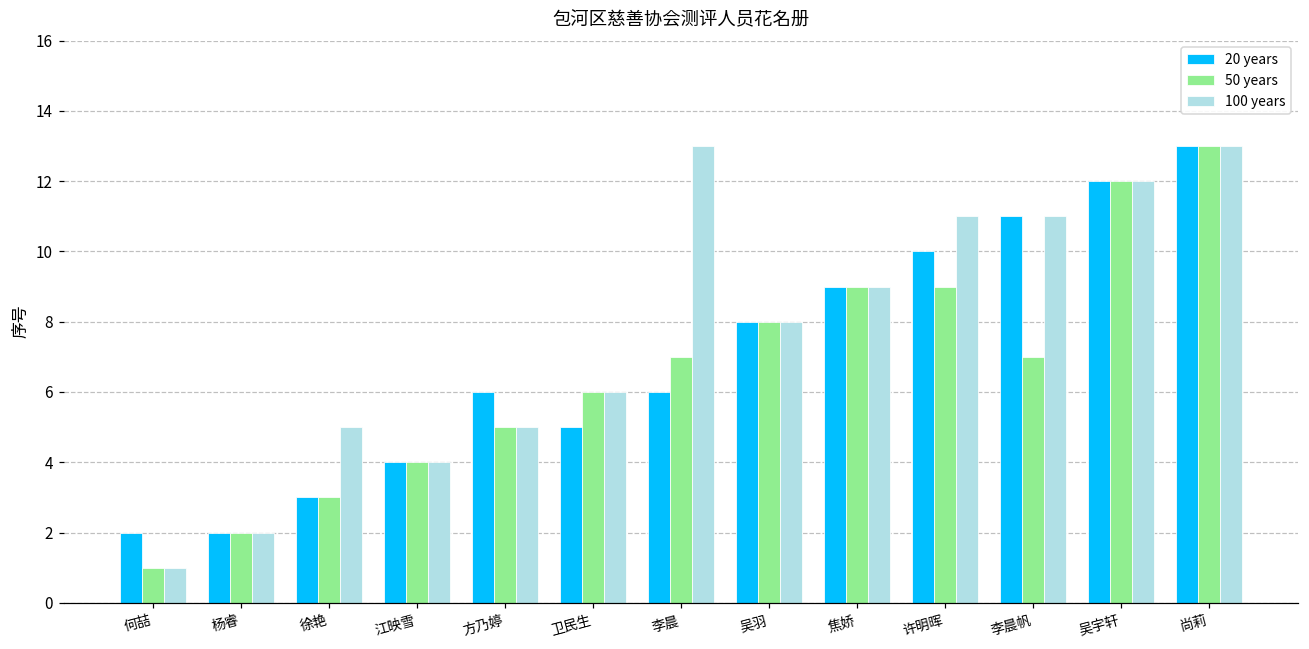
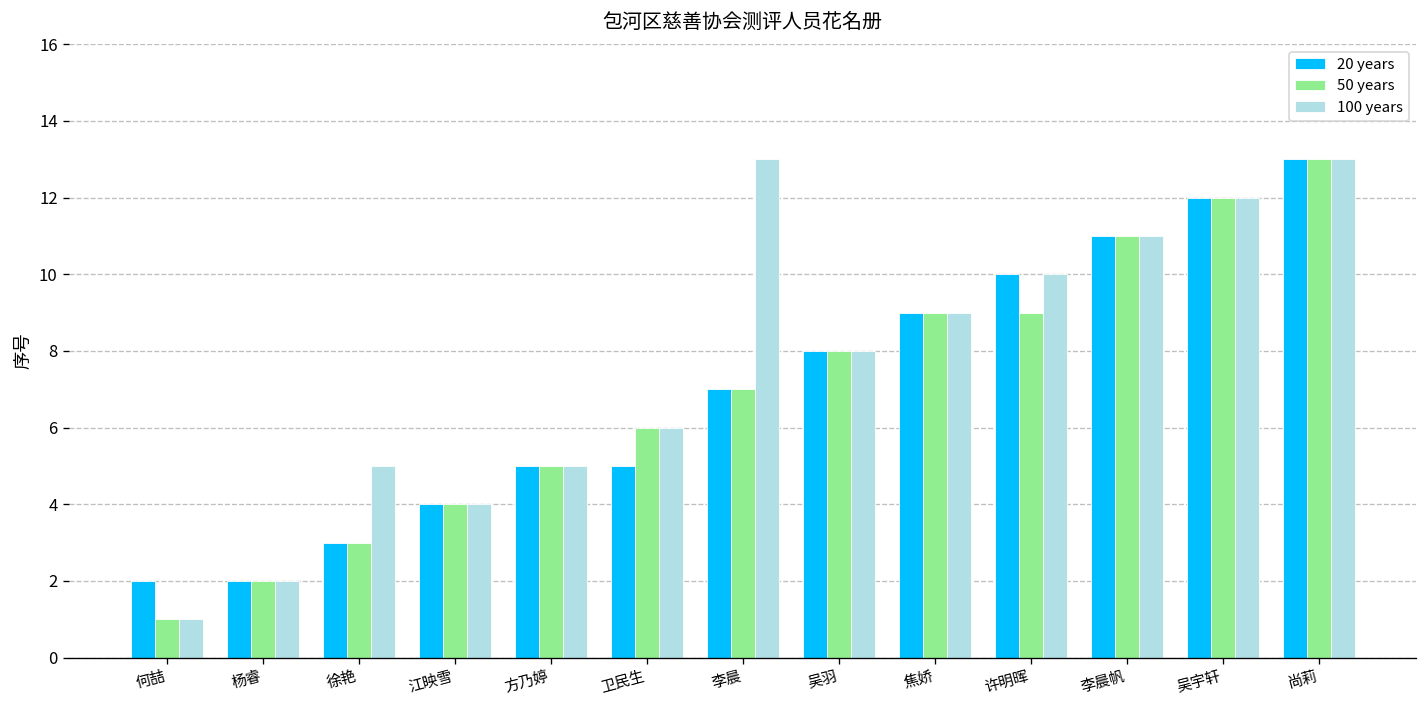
  {
    "20 years": {
      "何喆": 2,
      "杨睿": 2,
      "徐艳": 3,
      "江映雪": 4,
-     "方乃婷": 6,
+     "方乃婷": 5,
      "卫民生": 5,
-     "李晨": 6,
+     "李晨": 7,
      "吴羽": 8,
      "焦娇": 9,
      "许明晖": 10,
      "李晨帆": 11,
      "吴宇轩": 12,
      "尚莉": 13
    },
    "50 years": {
      "何喆": 1,
      "杨睿": 2,
      "徐艳": 3,
      "江映雪": 4,
      "方乃婷": 5,
      "卫民生": 6,
      "李晨": 7,
      "吴羽": 8,
      "焦娇": 9,
      "许明晖": 9,
-     "李晨帆": 7,
+     "李晨帆": 11,
      "吴宇轩": 12,
      "尚莉": 13
    },
    "100 years": {
      "何喆": 1,
      "杨睿": 2,
      "徐艳": 5,
      "江映雪": 4,
      "方乃婷": 5,
      "卫民生": 6,
      "李晨": 13,
      "吴羽": 8,
      "焦娇": 9,
-     "许明晖": 11,
+     "许明晖": 10,
      "李晨帆": 11,
      "吴宇轩": 12,
      "尚莉": 13
    }
  }
